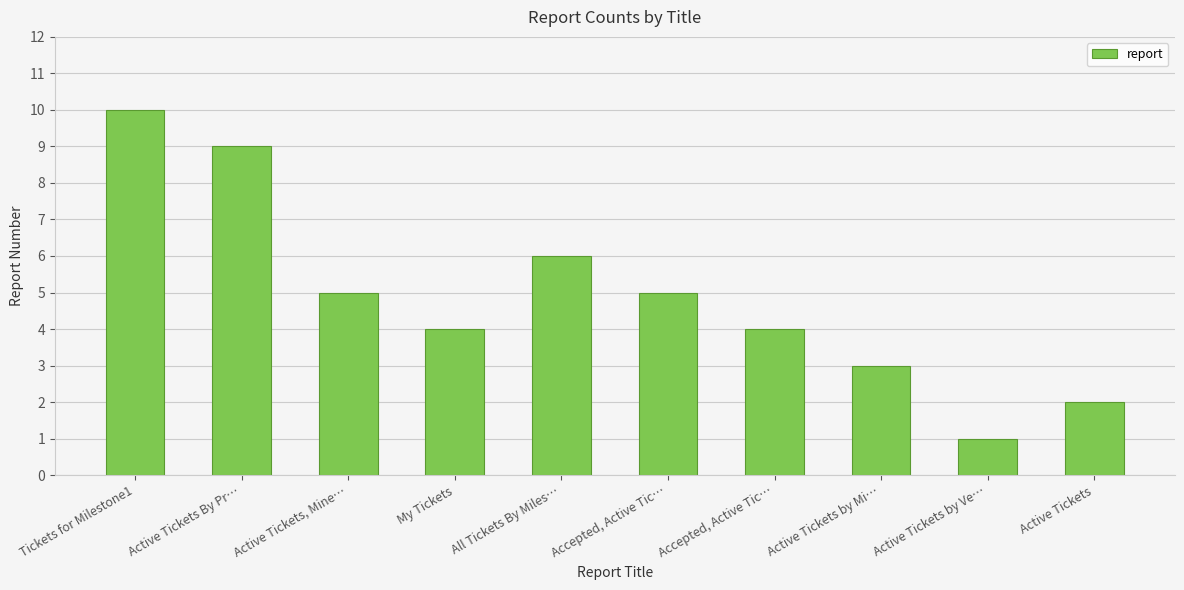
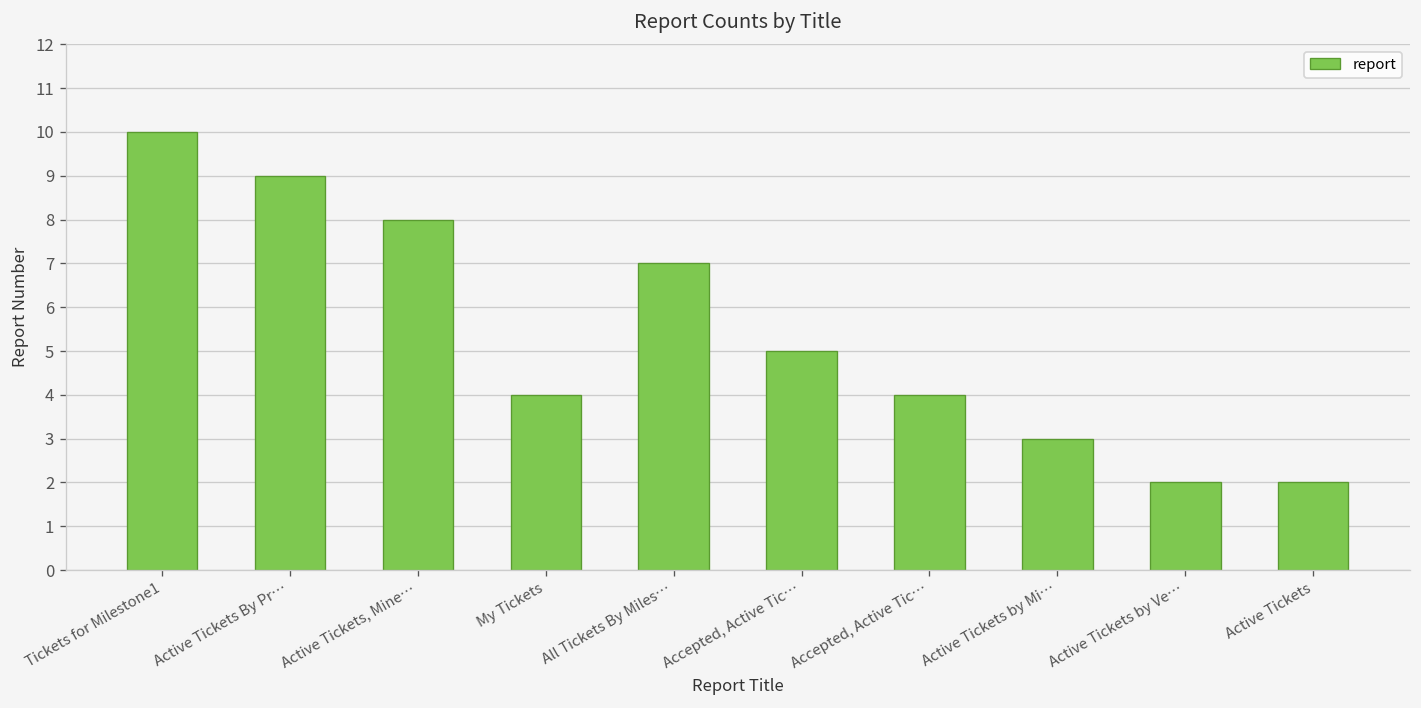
  {
    "Tickets for Milestone1": 10,
    "Active Tickets By Pr…": 9,
-   "Active Tickets, Mine…": 5,
+   "Active Tickets, Mine…": 8,
    "My Tickets": 4,
-   "All Tickets By Miles…": 6,
+   "All Tickets By Miles…": 7,
    "Active Tickets by Mi…": 3,
-   "Active Tickets by Ve…": 1,
+   "Active Tickets by Ve…": 2,
    "Active Tickets": 2
  }
